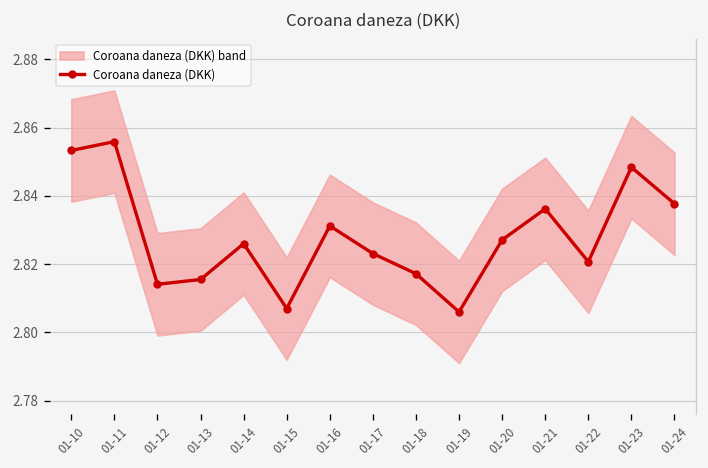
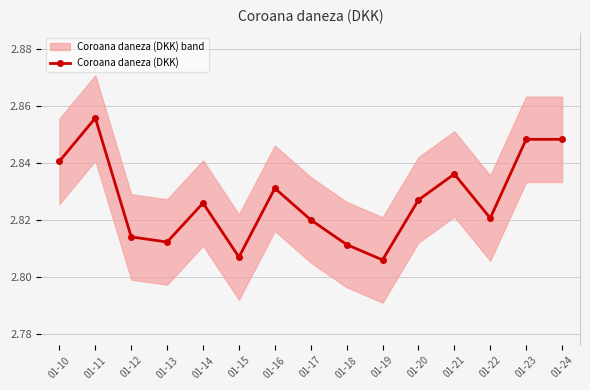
  {
    "Coroana daneza (DKK)": {
-     "01-10": 2.853,
+     "01-10": 2.841,
      "01-11": 2.856,
      "01-12": 2.814,
-     "01-13": 2.816,
+     "01-13": 2.812,
      "01-14": 2.826,
      "01-15": 2.807,
      "01-16": 2.831,
-     "01-17": 2.823,
-     "01-18": 2.817,
+     "01-17": 2.820,
+     "01-18": 2.811,
      "01-19": 2.806,
      "01-20": 2.827,
      "01-21": 2.836,
      "01-22": 2.821,
      "01-23": 2.848,
-     "01-24": 2.838
+     "01-24": 2.848
    }
  }
